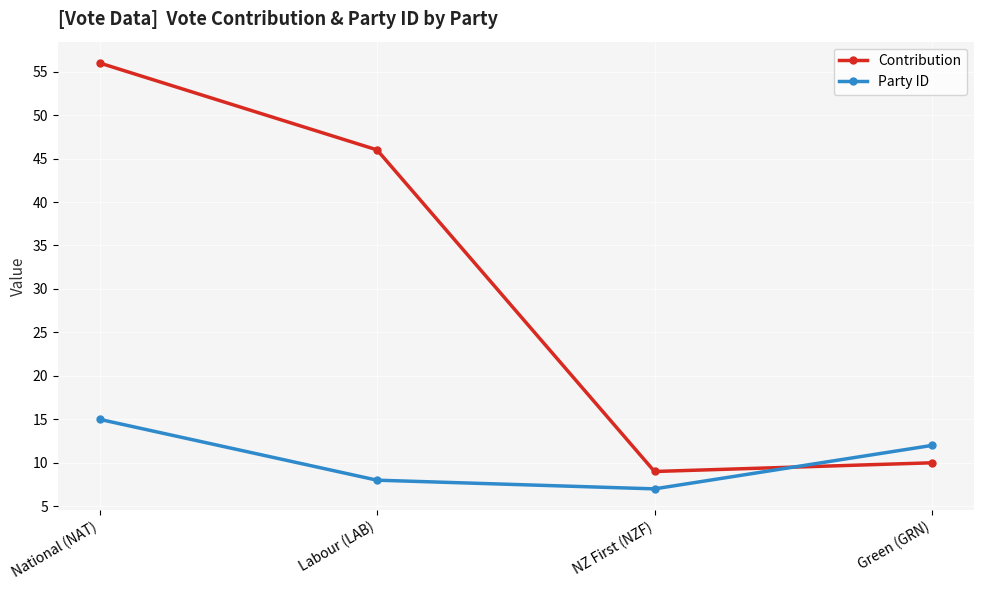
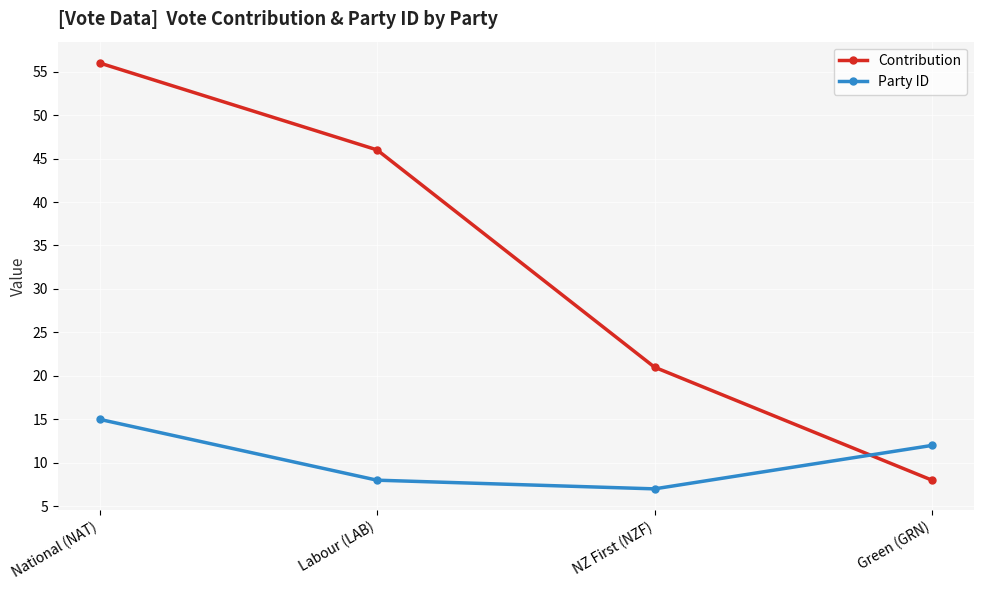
  {
    "Contribution": {
      "National (NAT)": 56,
      "Labour (LAB)": 46,
-     "NZ First (NZF)": 9,
-     "Green (GRN)": 10
+     "NZ First (NZF)": 21,
+     "Green (GRN)": 8
    },
    "Party ID": {
      "National (NAT)": 15,
      "Labour (LAB)": 8,
      "NZ First (NZF)": 7,
      "Green (GRN)": 12
    }
  }
